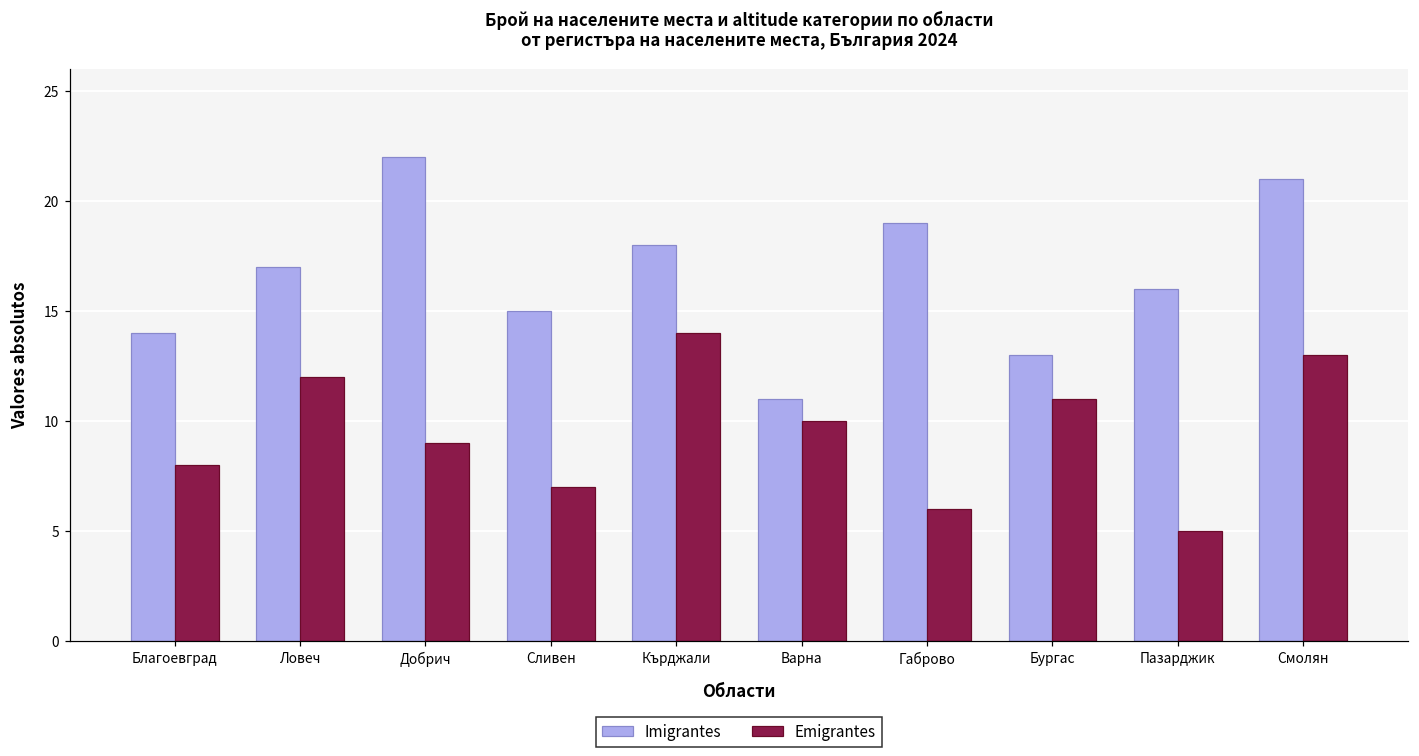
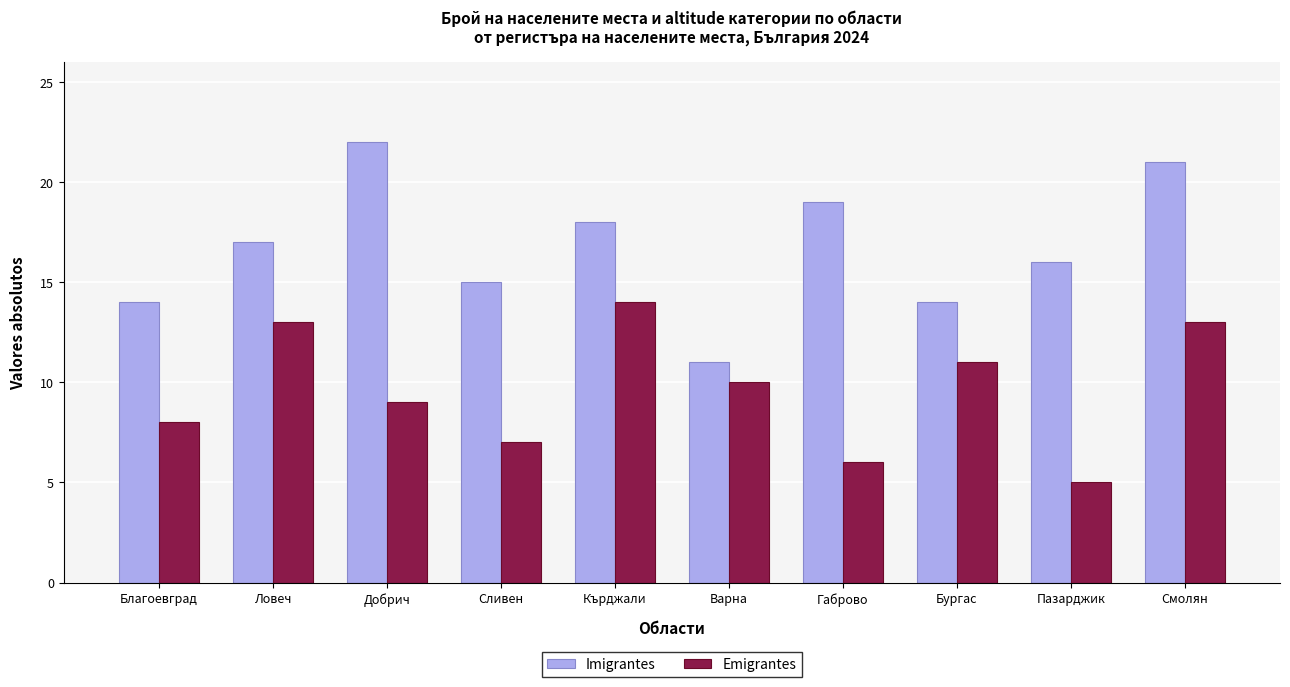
  {
    "Imigrantes": {
      "Благоевград": 14,
      "Ловеч": 17,
      "Добрич": 22,
      "Сливен": 15,
      "Кърджали": 18,
      "Варна": 11,
      "Габрово": 19,
-     "Бургас": 13,
+     "Бургас": 14,
      "Пазарджик": 16,
      "Смолян": 21
    },
    "Emigrantes": {
      "Благоевград": 8,
-     "Ловеч": 12,
+     "Ловеч": 13,
      "Добрич": 9,
      "Сливен": 7,
      "Кърджали": 14,
      "Варна": 10,
      "Габрово": 6,
      "Бургас": 11,
      "Пазарджик": 5,
      "Смолян": 13
    }
  }
